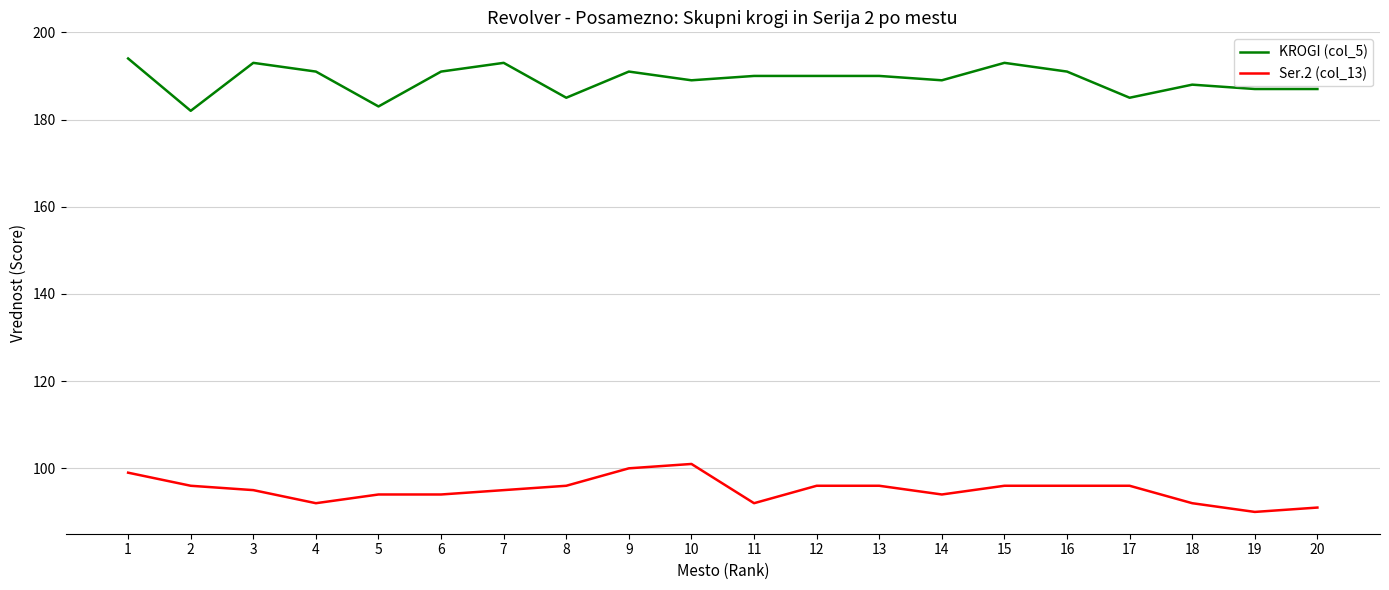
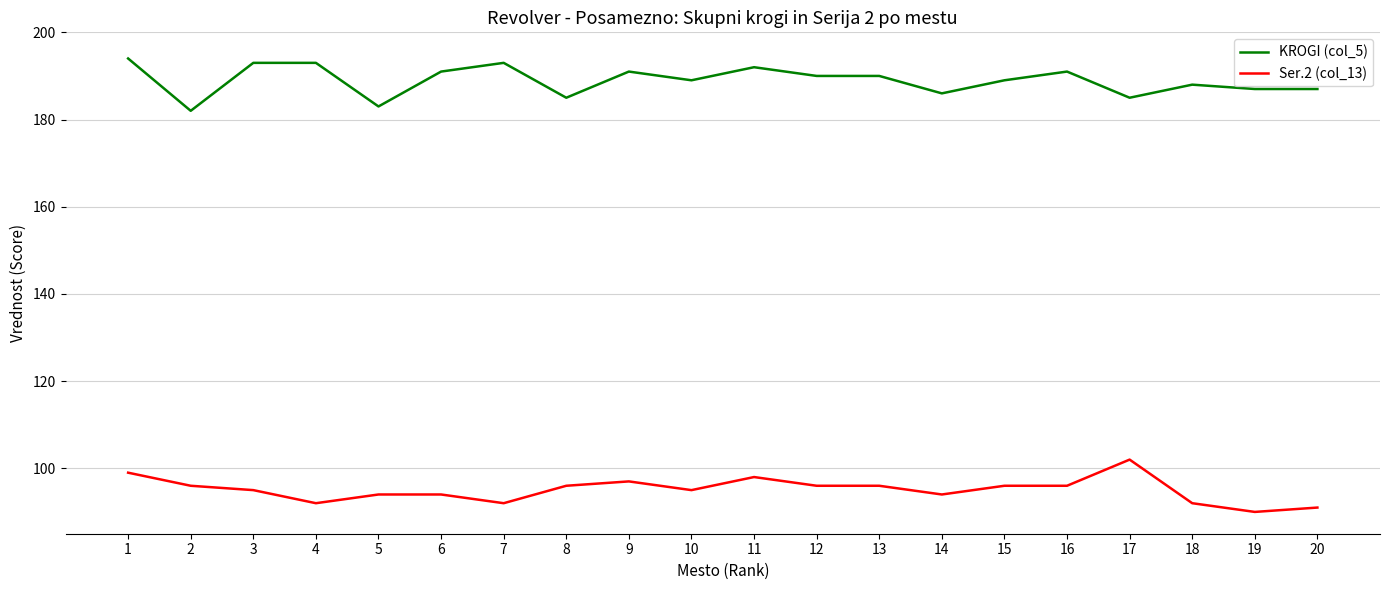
  {
    "KROGI (col_5)": {
      "1": 194,
      "2": 182,
      "3": 193,
-     "4": 191,
+     "4": 193,
      "5": 183,
      "6": 191,
      "7": 193,
      "8": 185,
      "9": 191,
      "10": 189,
-     "11": 190,
+     "11": 192,
      "12": 190,
      "13": 190,
-     "14": 189,
-     "15": 193,
+     "14": 186,
+     "15": 189,
      "16": 191,
      "17": 185,
      "18": 188,
      "19": 187,
      "20": 187
    },
    "Ser.2 (col_13)": {
      "1": 99,
      "2": 96,
      "3": 95,
      "4": 92,
      "5": 94,
      "6": 94,
-     "7": 95,
+     "7": 92,
      "8": 96,
-     "9": 100,
-     "10": 101,
-     "11": 92,
+     "9": 97,
+     "10": 95,
+     "11": 98,
      "12": 96,
      "13": 96,
      "14": 94,
      "15": 96,
      "16": 96,
-     "17": 96,
+     "17": 102,
      "18": 92,
      "19": 90,
      "20": 91
    }
  }
